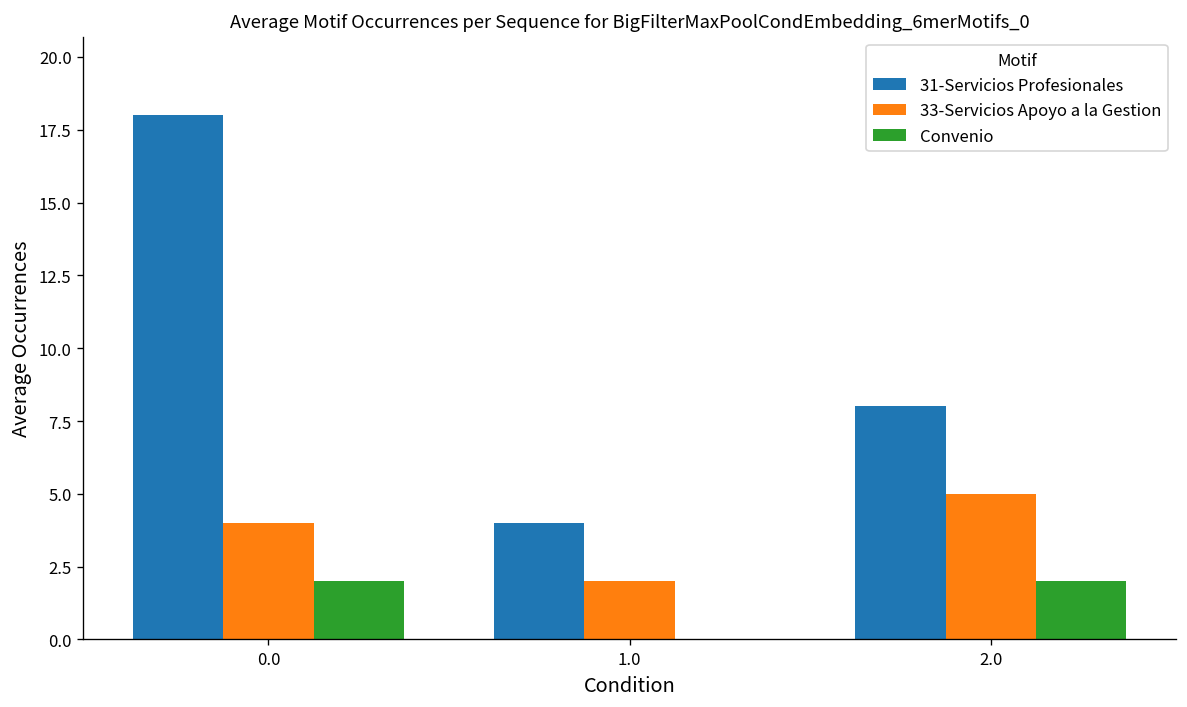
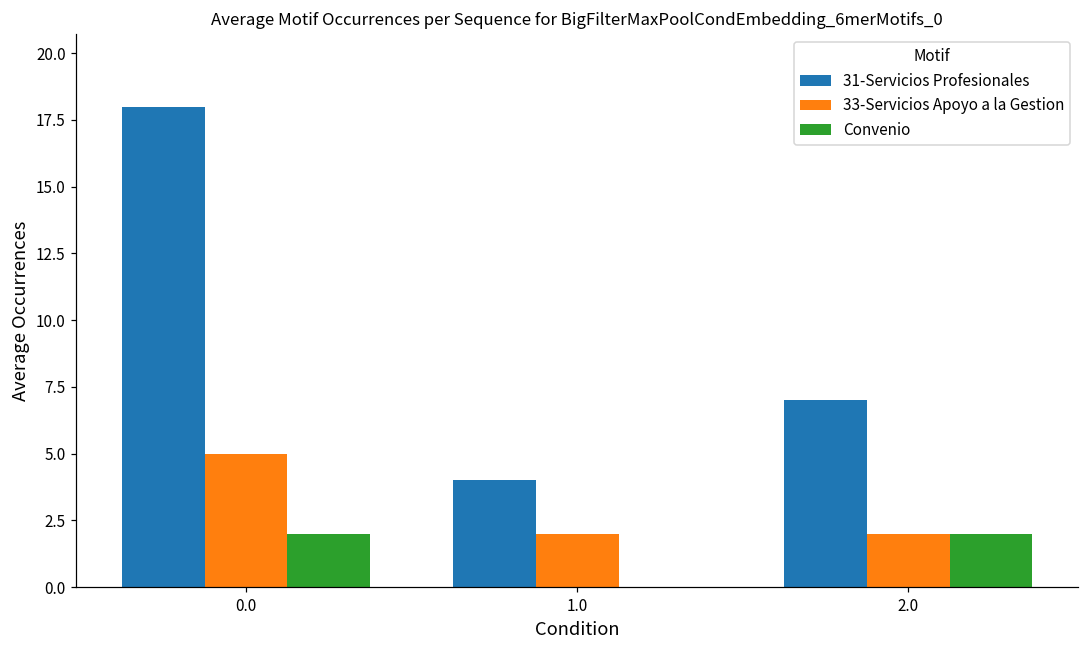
  {
    "31-Servicios Profesionales": {
      "0.0": 18,
      "1.0": 4,
-     "2.0": 8
+     "2.0": 7
    },
    "33-Servicios Apoyo a la Gestion": {
-     "0.0": 4,
+     "0.0": 5,
      "1.0": 2,
-     "2.0": 5
+     "2.0": 2
    },
    "Convenio": {
      "0.0": 2,
      "1.0": 0,
      "2.0": 2
    }
  }
